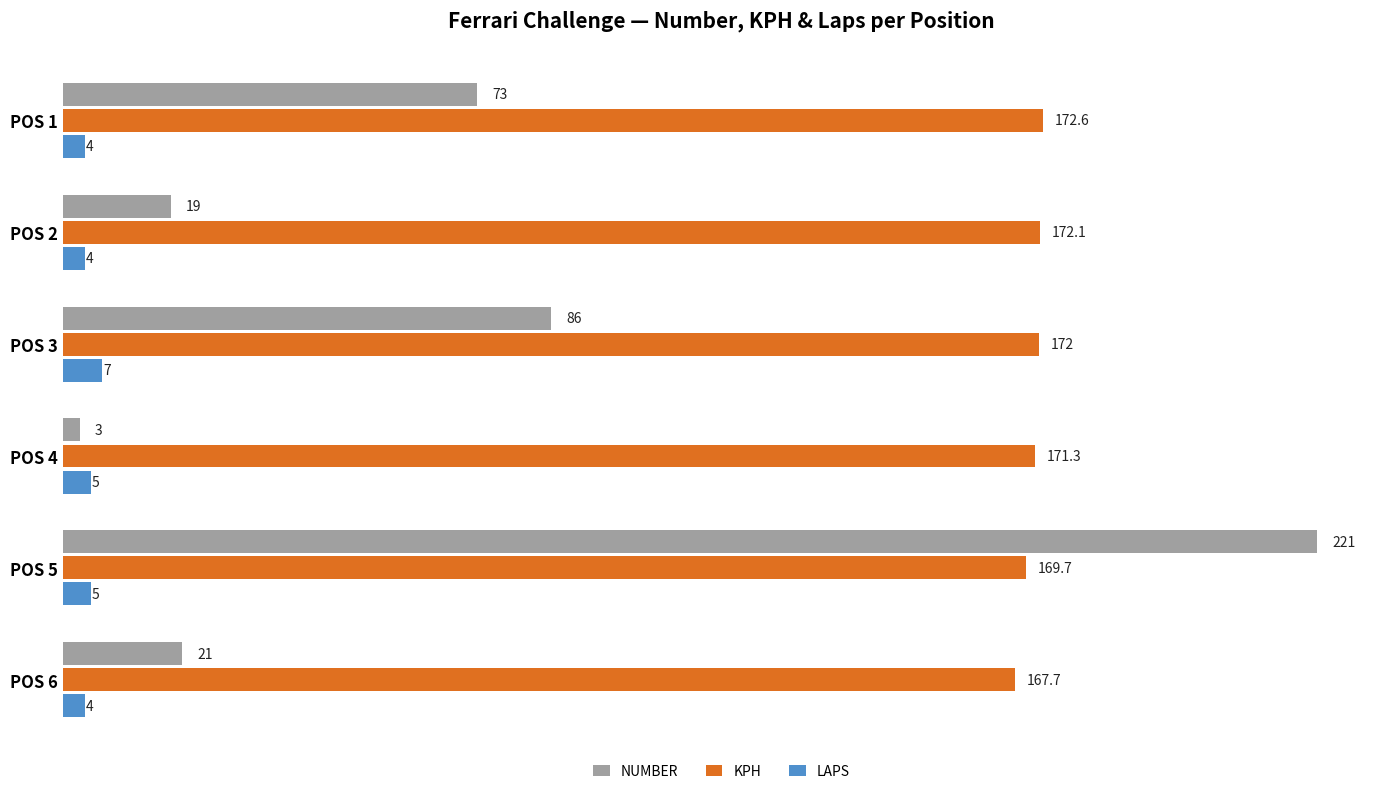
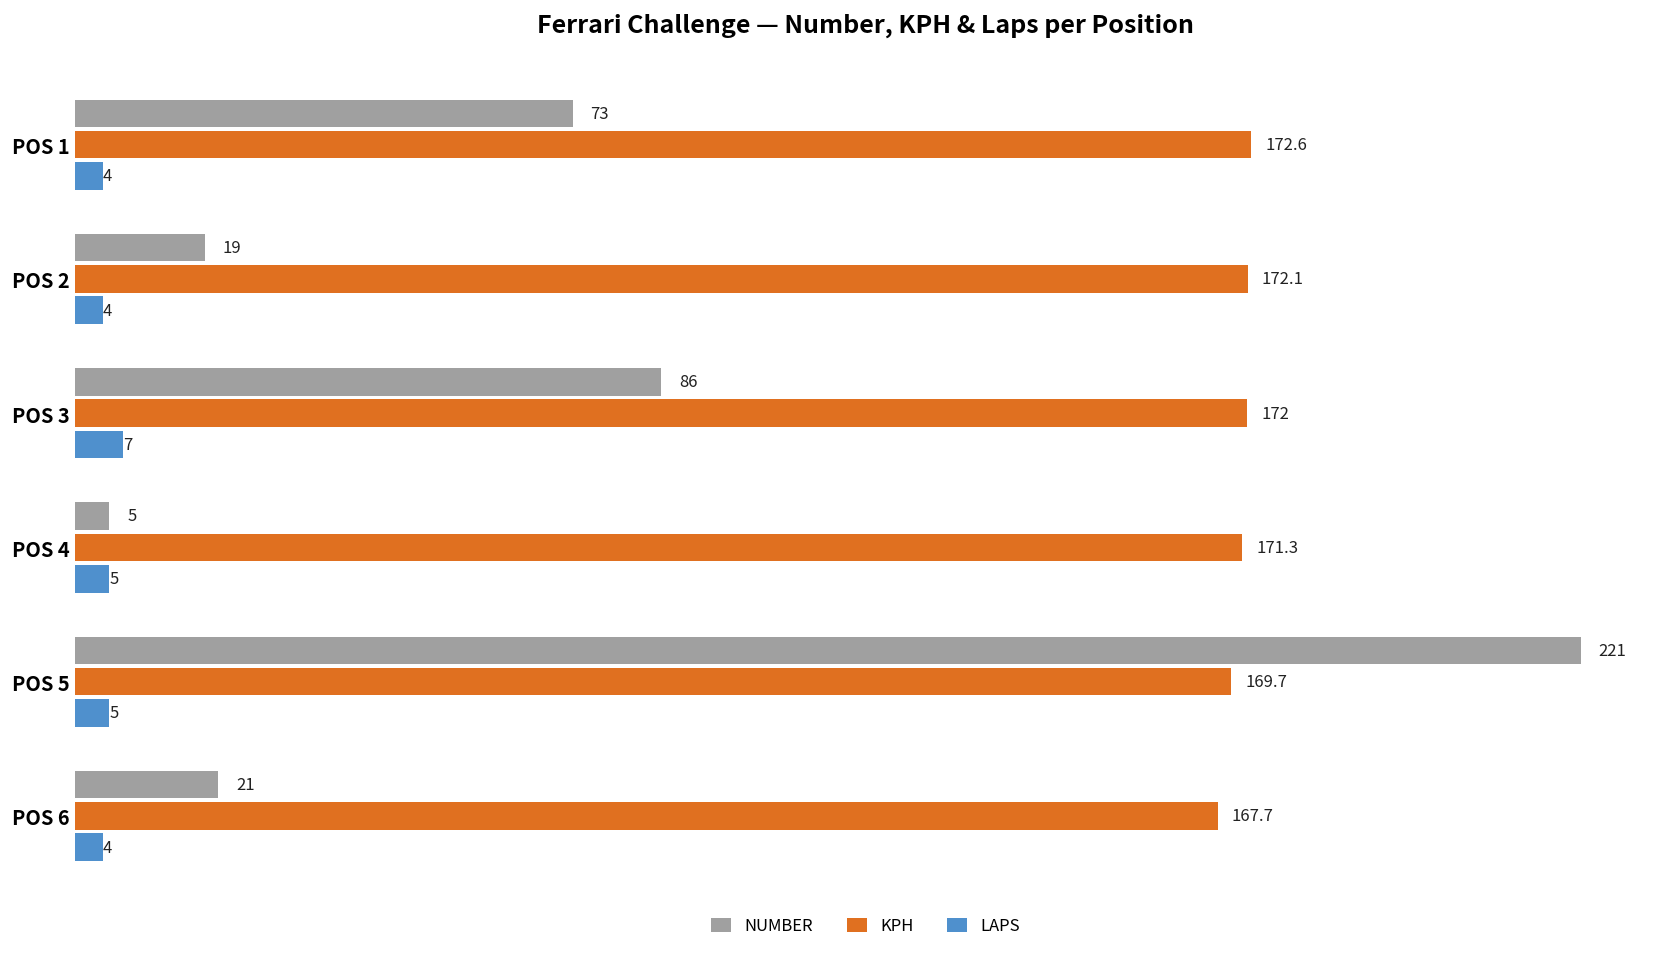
  {
    "NUMBER": {
      "POS 1": 73,
      "POS 2": 19,
      "POS 3": 86,
-     "POS 4": 3,
+     "POS 4": 5,
      "POS 5": 221,
      "POS 6": 21
    },
    "KPH": {
      "POS 1": 172.6,
      "POS 2": 172.1,
      "POS 3": 172,
      "POS 4": 171.3,
      "POS 5": 169.7,
      "POS 6": 167.7
    },
    "LAPS": {
      "POS 1": 4,
      "POS 2": 4,
      "POS 3": 7,
      "POS 4": 5,
      "POS 5": 5,
      "POS 6": 4
    }
  }
